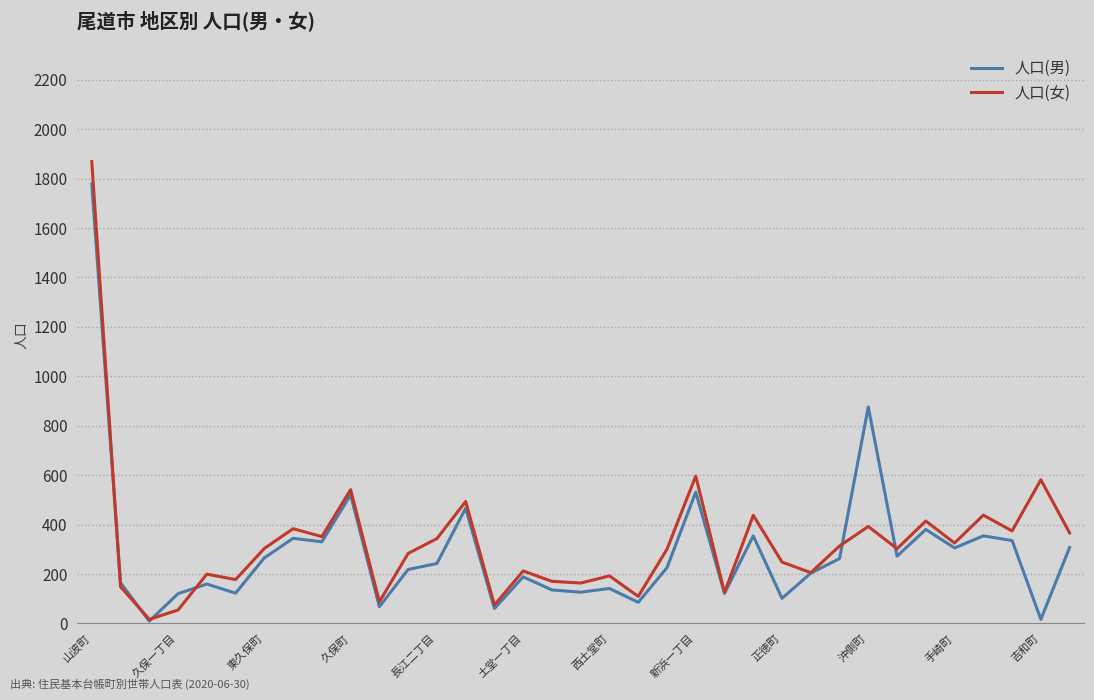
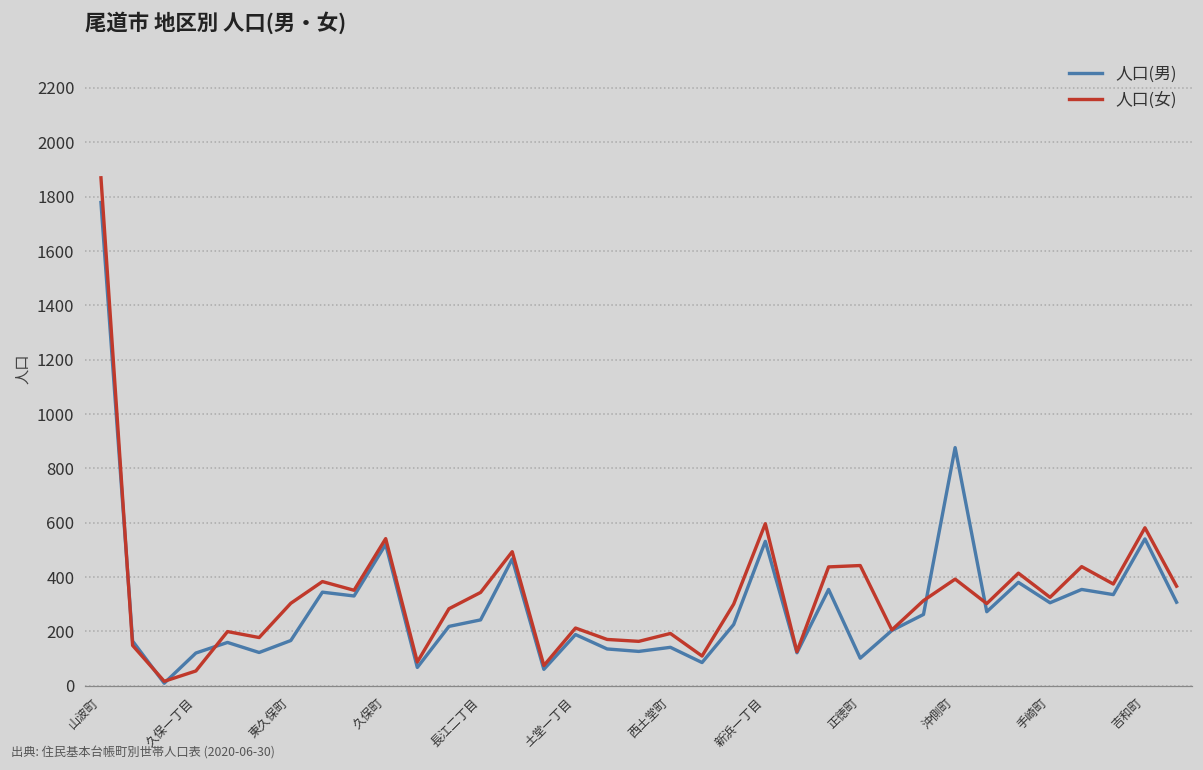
  {
    "人口(男)": {
      "山波町": 1780,
      "久保一丁目": 120,
-     "東久保町": 270,
+     "東久保町": 170,
      "久保町": 520,
      "長江二丁目": 240,
      "土堂一丁目": 190,
      "西土堂町": 140,
      "新浜一丁目": 530,
      "正徳町": 100,
      "沖側町": 880,
      "手崎町": 310,
-     "吉和町": 20
+     "吉和町": 540
    },
    "人口(女)": {
      "山波町": 1870,
      "久保一丁目": 50,
      "東久保町": 300,
      "久保町": 540,
      "長江二丁目": 340,
      "土堂一丁目": 210,
      "西土堂町": 190,
      "新浜一丁目": 600,
-     "正徳町": 250,
+     "正徳町": 440,
      "沖側町": 390,
      "手崎町": 330,
      "吉和町": 580
    }
  }
